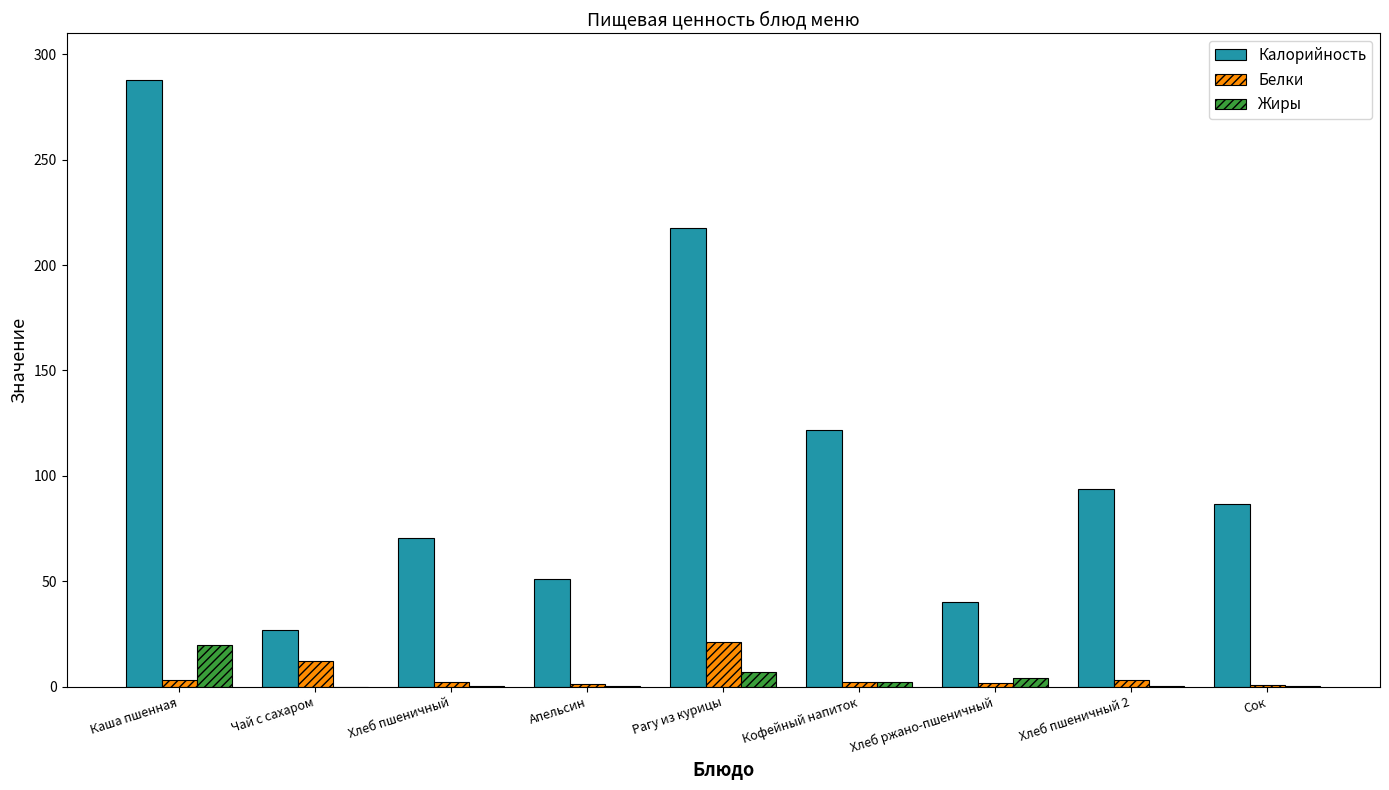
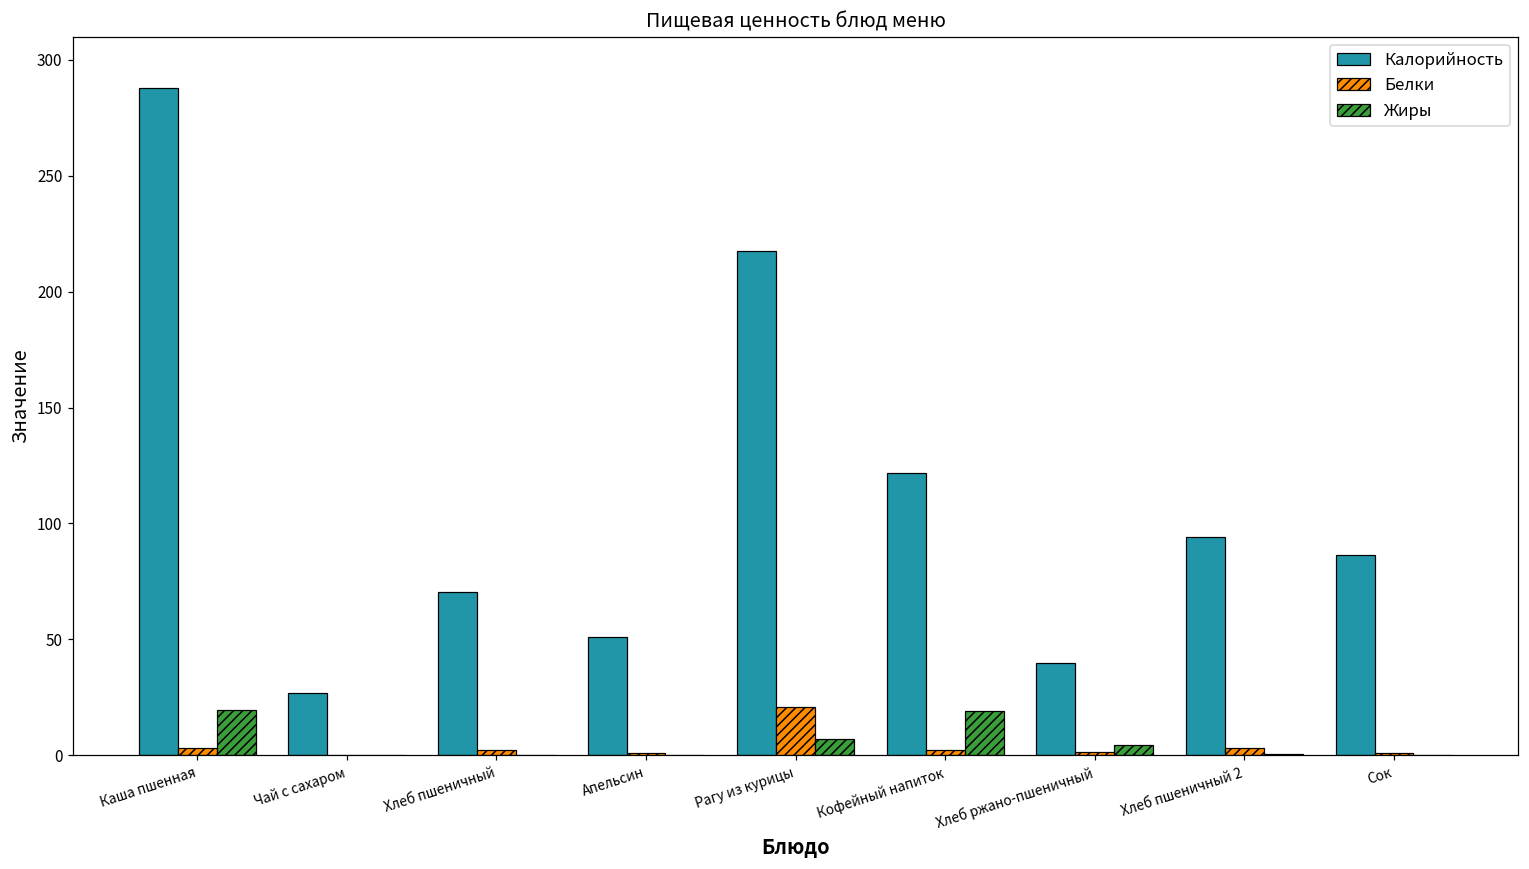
  {
    "Калорийность": {
      "Каша пшенная": 288,
      "Чай с сахаром": 27,
      "Хлеб пшеничный": 71,
      "Апельсин": 51,
      "Рагу из курицы": 217,
      "Кофейный напиток": 122,
      "Хлеб ржано-пшеничный": 40,
      "Хлеб пшеничный 2": 94,
      "Сок": 87
    },
    "Белки": {
      "Каша пшенная": 3,
-     "Чай с сахаром": 12,
+     "Чай с сахаром": 0,
      "Хлеб пшеничный": 2,
      "Апельсин": 1,
      "Рагу из курицы": 21,
      "Кофейный напиток": 2,
      "Хлеб ржано-пшеничный": 2,
      "Хлеб пшеничный 2": 3
    },
    "Жиры": {
      "Каша пшенная": 20,
      "Чай с сахаром": 0,
      "Рагу из курицы": 7,
-     "Кофейный напиток": 2,
+     "Кофейный напиток": 19,
      "Хлеб ржано-пшеничный": 4
    }
  }
